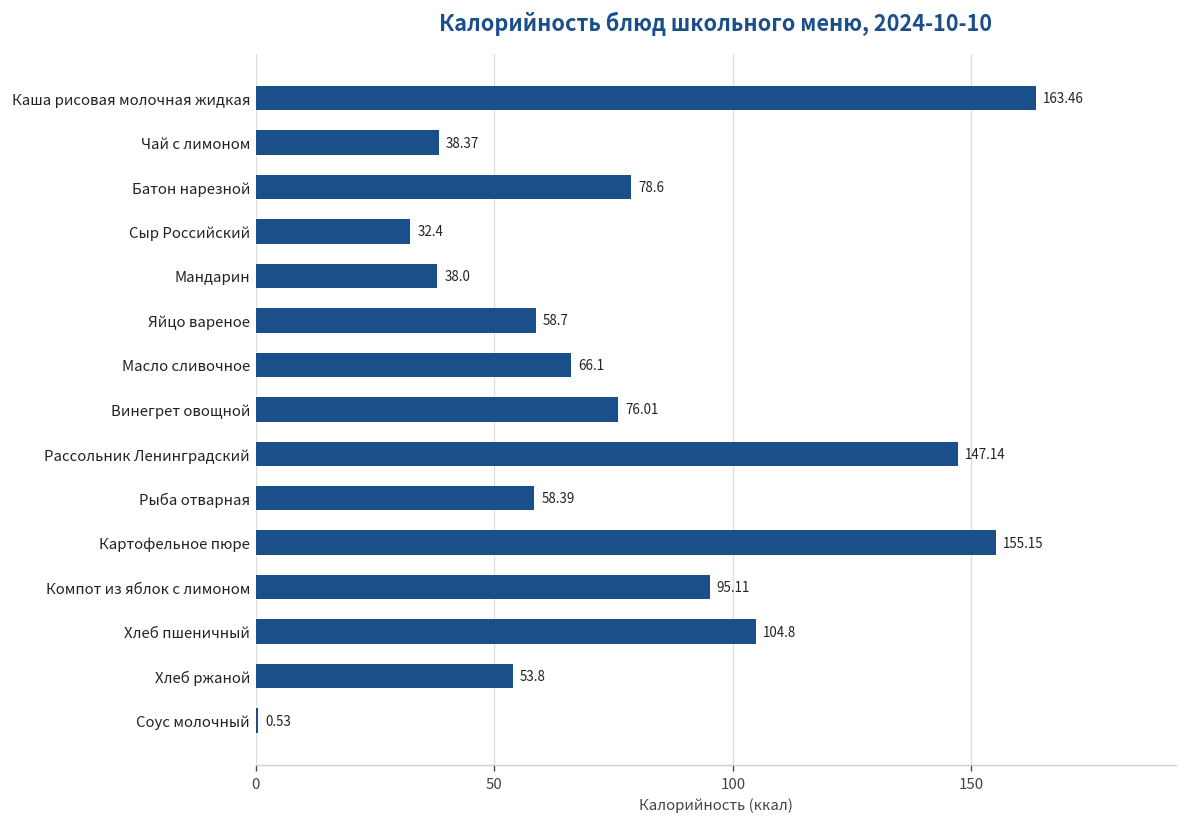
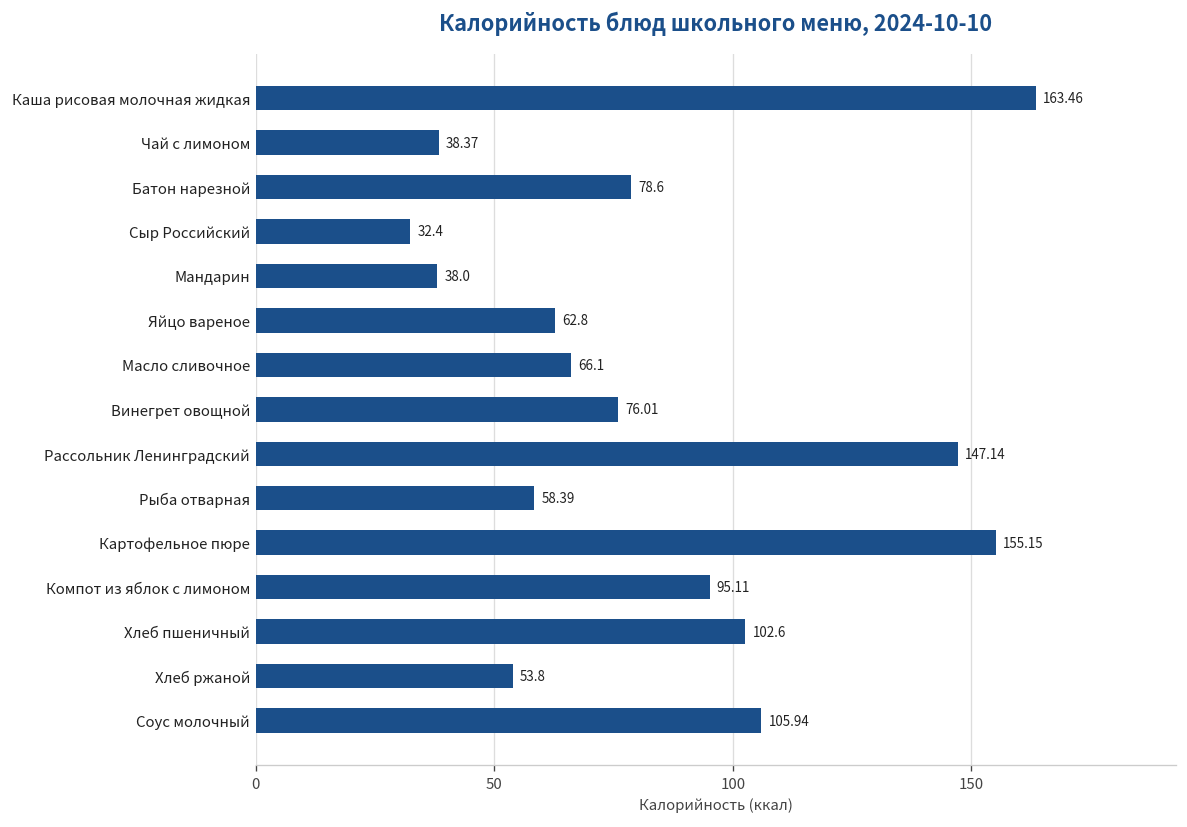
  {
    "Каша рисовая молочная жидкая": 163.46,
    "Чай с лимоном": 38.37,
    "Батон нарезной": 78.6,
    "Сыр Российский": 32.4,
    "Мандарин": 38.0,
-   "Яйцо вареное": 58.7,
+   "Яйцо вареное": 62.8,
    "Масло сливочное": 66.1,
    "Винегрет овощной": 76.01,
    "Рассольник Ленинградский": 147.14,
    "Рыба отварная": 58.39,
    "Картофельное пюре": 155.15,
    "Компот из яблок с лимоном": 95.11,
-   "Хлеб пшеничный": 104.8,
+   "Хлеб пшеничный": 102.6,
    "Хлеб ржаной": 53.8,
-   "Соус молочный": 0.53
+   "Соус молочный": 105.94
  }
